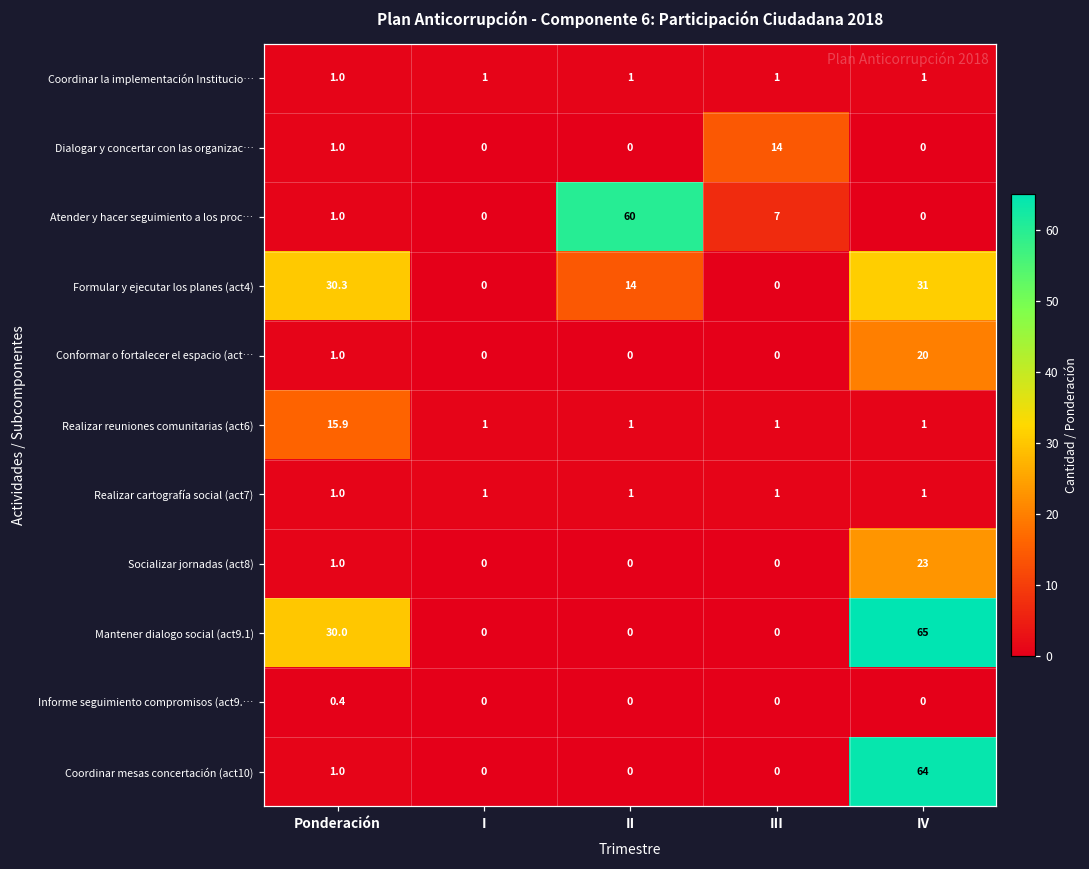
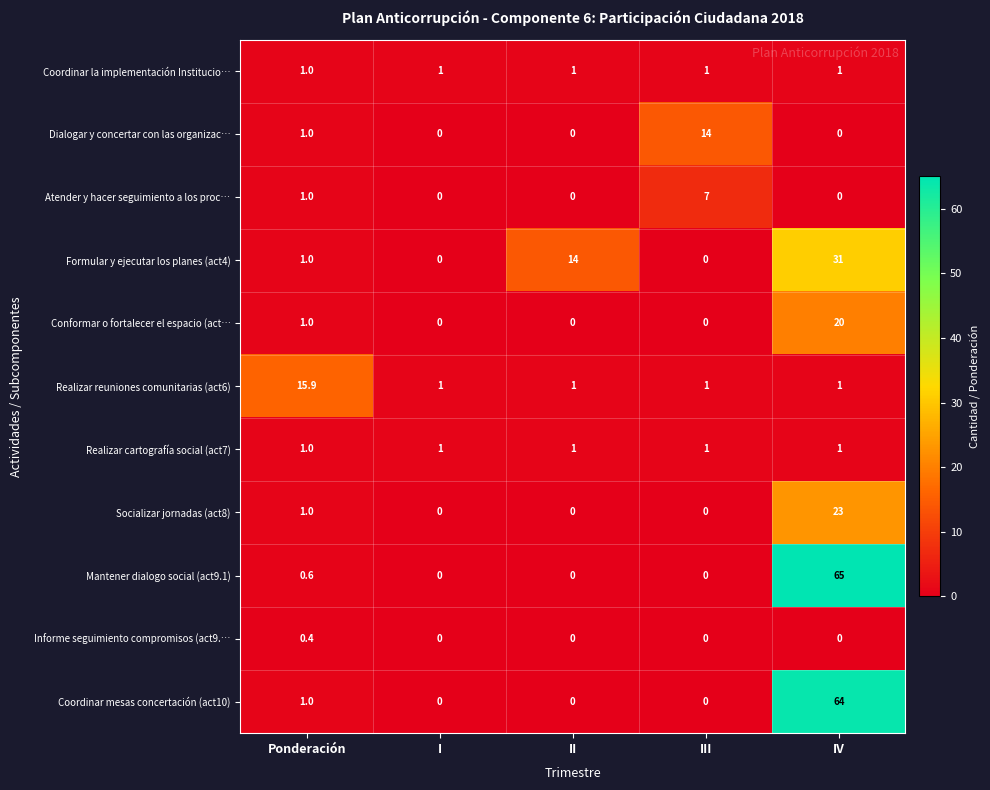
  {
    "Coordinar la implementación Institucio…": {
      "Ponderación": 1.0,
      "I": 1,
      "II": 1,
      "III": 1
    },
    "Dialogar y concertar con las organizac…": {
      "Ponderación": 1.0,
      "I": 0,
      "II": 0,
      "III": 14,
      "IV": 0
    },
    "Atender y hacer seguimiento a los proc…": {
      "Ponderación": 1.0,
      "I": 0,
-     "II": 60,
+     "II": 0,
      "III": 7,
      "IV": 0
    },
    "Formular y ejecutar los planes (act4)": {
-     "Ponderación": 30.3,
+     "Ponderación": 1.0,
      "I": 0,
      "II": 14,
      "III": 0,
      "IV": 31
    },
    "Conformar o fortalecer el espacio (act…": {
      "Ponderación": 1.0,
      "I": 0,
      "II": 0,
      "III": 0,
      "IV": 20
    },
    "Realizar reuniones comunitarias (act6)": {
      "Ponderación": 15.9,
      "I": 1,
      "II": 1,
      "III": 1,
      "IV": 1
    },
    "Realizar cartografía social (act7)": {
      "Ponderación": 1.0,
      "I": 1,
      "II": 1,
      "III": 1,
      "IV": 1
    },
    "Socializar jornadas (act8)": {
      "Ponderación": 1.0,
      "I": 0,
      "II": 0,
      "III": 0,
      "IV": 23
    },
    "Mantener dialogo social (act9.1)": {
-     "Ponderación": 30.0,
+     "Ponderación": 0.6,
      "I": 0,
      "II": 0,
      "III": 0,
      "IV": 65
    },
    "Informe seguimiento compromisos (act9.…": {
      "Ponderación": 0.4,
      "I": 0,
      "II": 0,
      "III": 0,
      "IV": 0
    },
    "Coordinar mesas concertación (act10)": {
      "Ponderación": 1.0,
      "I": 0,
      "II": 0,
      "III": 0,
      "IV": 64
    }
  }
